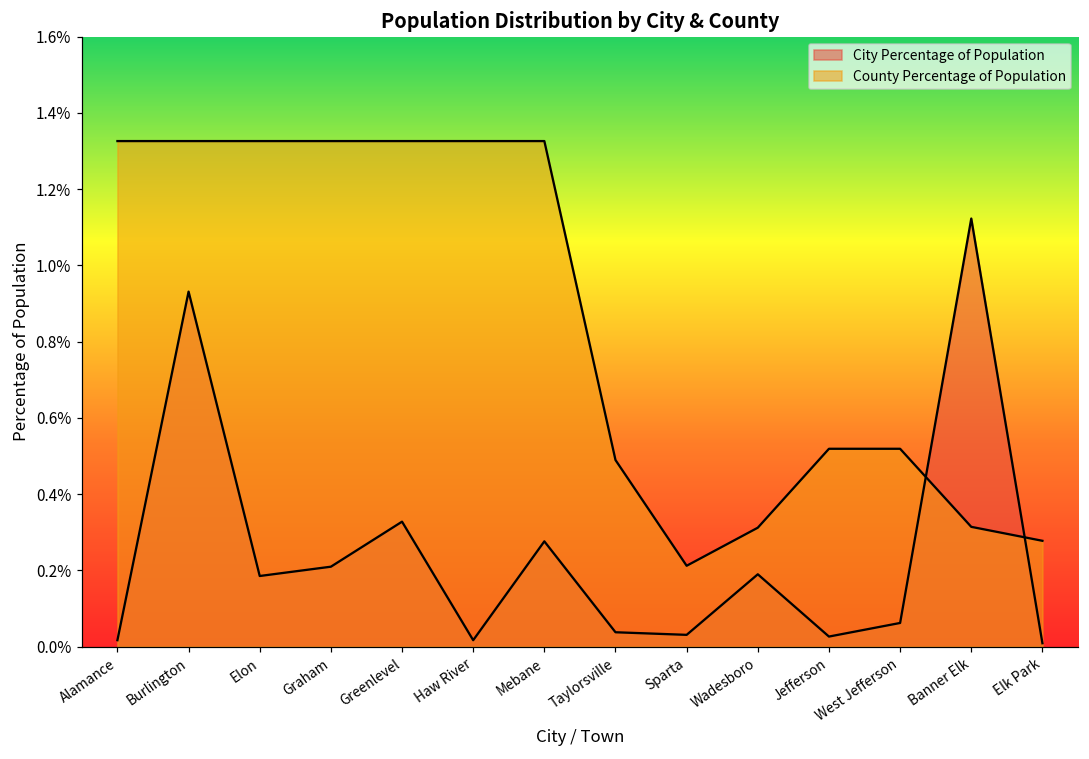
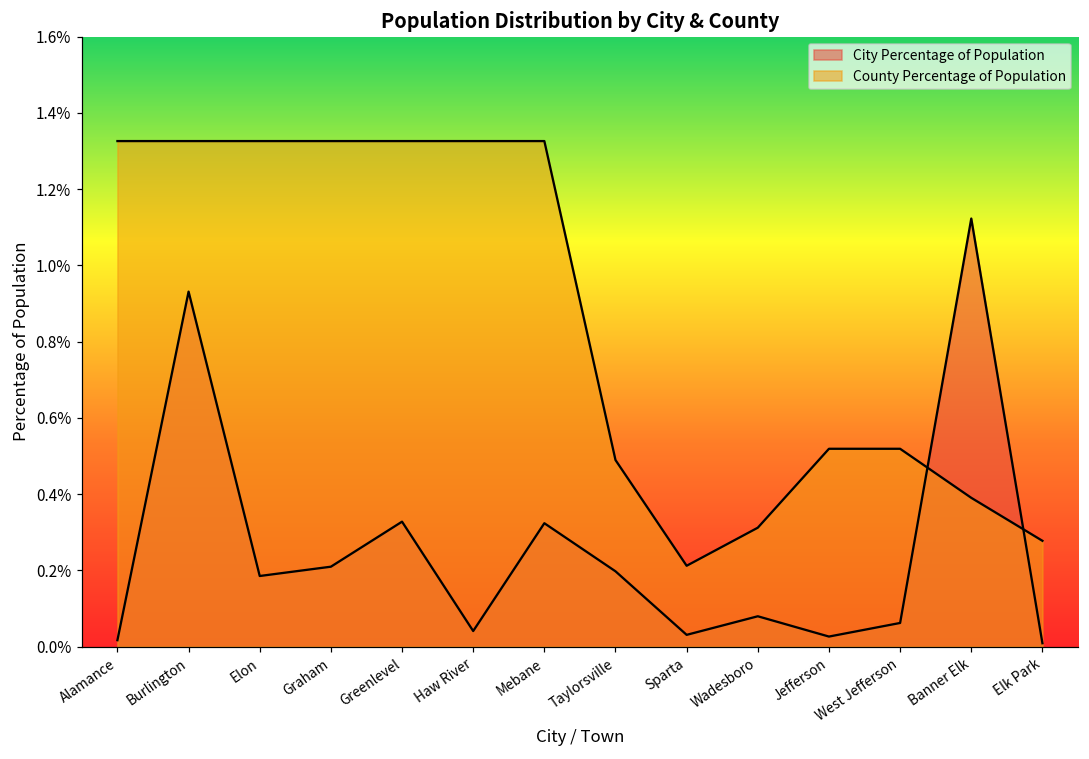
  {
    "City Percentage of Population": {
      "Alamance": "0.02%",
      "Burlington": "0.93%",
      "Elon": "0.19%",
      "Graham": "0.21%",
      "Greenlevel": "0.33%",
-     "Haw River": "0.02%",
-     "Mebane": "0.28%",
-     "Taylorsville": "0.04%",
+     "Haw River": "0.04%",
+     "Mebane": "0.32%",
+     "Taylorsville": "0.20%",
      "Sparta": "0.03%",
-     "Wadesboro": "0.19%",
+     "Wadesboro": "0.08%",
      "Jefferson": "0.03%",
      "West Jefferson": "0.06%",
      "Banner Elk": "1.12%",
      "Elk Park": "0.01%"
    },
    "County Percentage of Population": {
      "Alamance": "1.33%",
      "Burlington": "1.33%",
      "Elon": "1.33%",
      "Graham": "1.33%",
      "Greenlevel": "1.33%",
      "Haw River": "1.33%",
      "Mebane": "1.33%",
      "Taylorsville": "0.49%",
      "Sparta": "0.21%",
      "Wadesboro": "0.31%",
      "Jefferson": "0.52%",
      "West Jefferson": "0.52%",
-     "Banner Elk": "0.31%",
+     "Banner Elk": "0.39%",
      "Elk Park": "0.28%"
    }
  }
